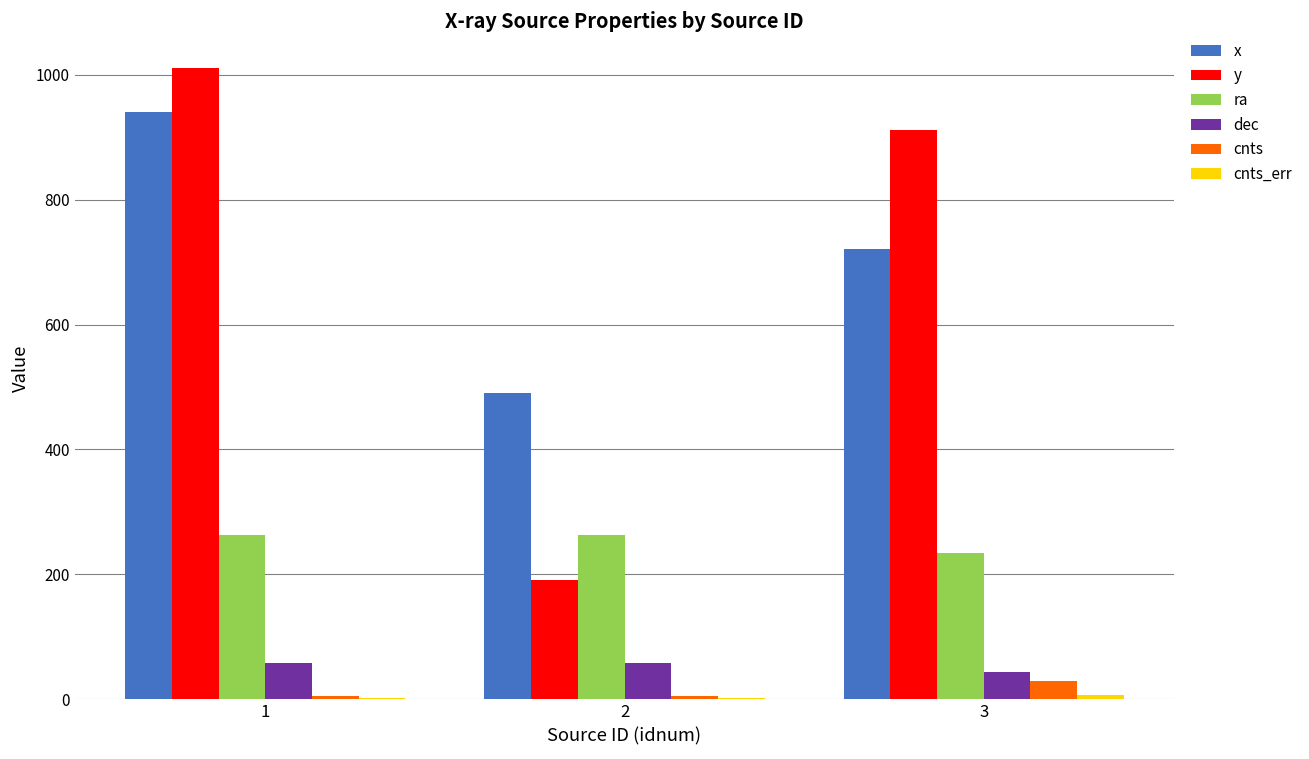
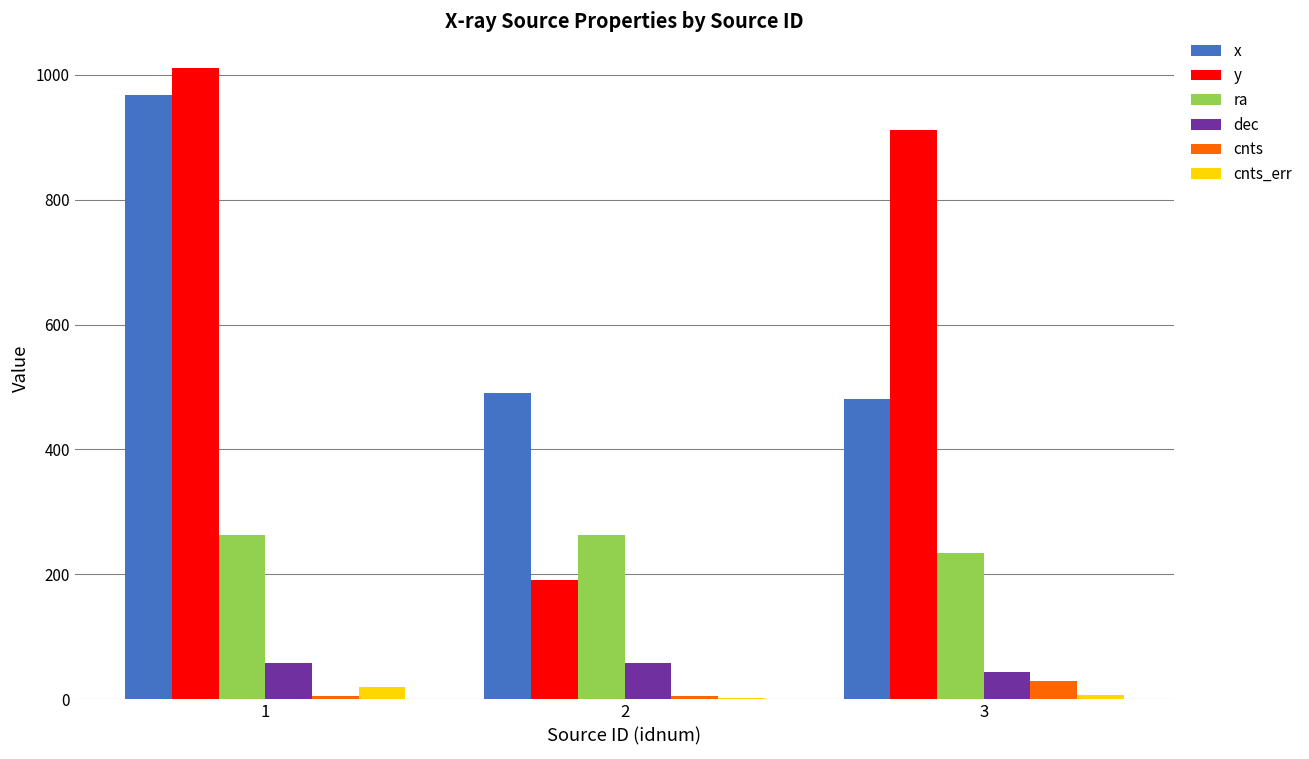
  {
    "x": {
-     "1": 940,
+     "1": 970,
      "2": 490,
-     "3": 720
+     "3": 480
    },
    "y": {
      "1": 1010,
      "2": 190,
      "3": 910
    },
    "ra": {
      "1": 260,
      "2": 260,
      "3": 230
    },
    "dec": {
      "1": 60,
      "2": 60,
      "3": 40
    },
    "cnts": {
      "1": 0,
      "2": 10,
      "3": 30
    },
    "cnts_err": {
-     "1": 0,
+     "1": 20,
      "3": 10
    }
  }
